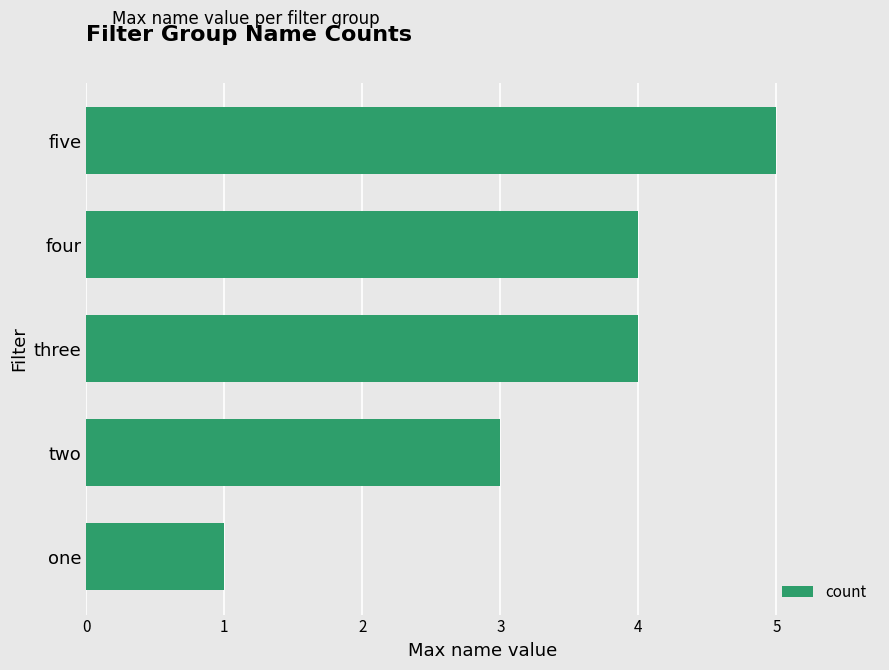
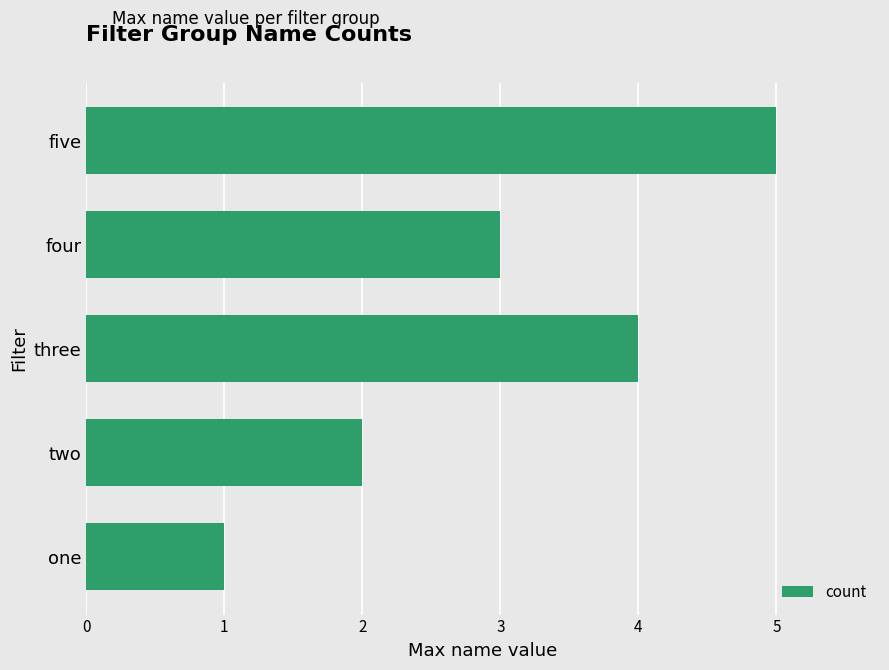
  {
    "five": 5,
-   "four": 4,
+   "four": 3,
    "three": 4,
-   "two": 3,
+   "two": 2,
    "one": 1
  }
